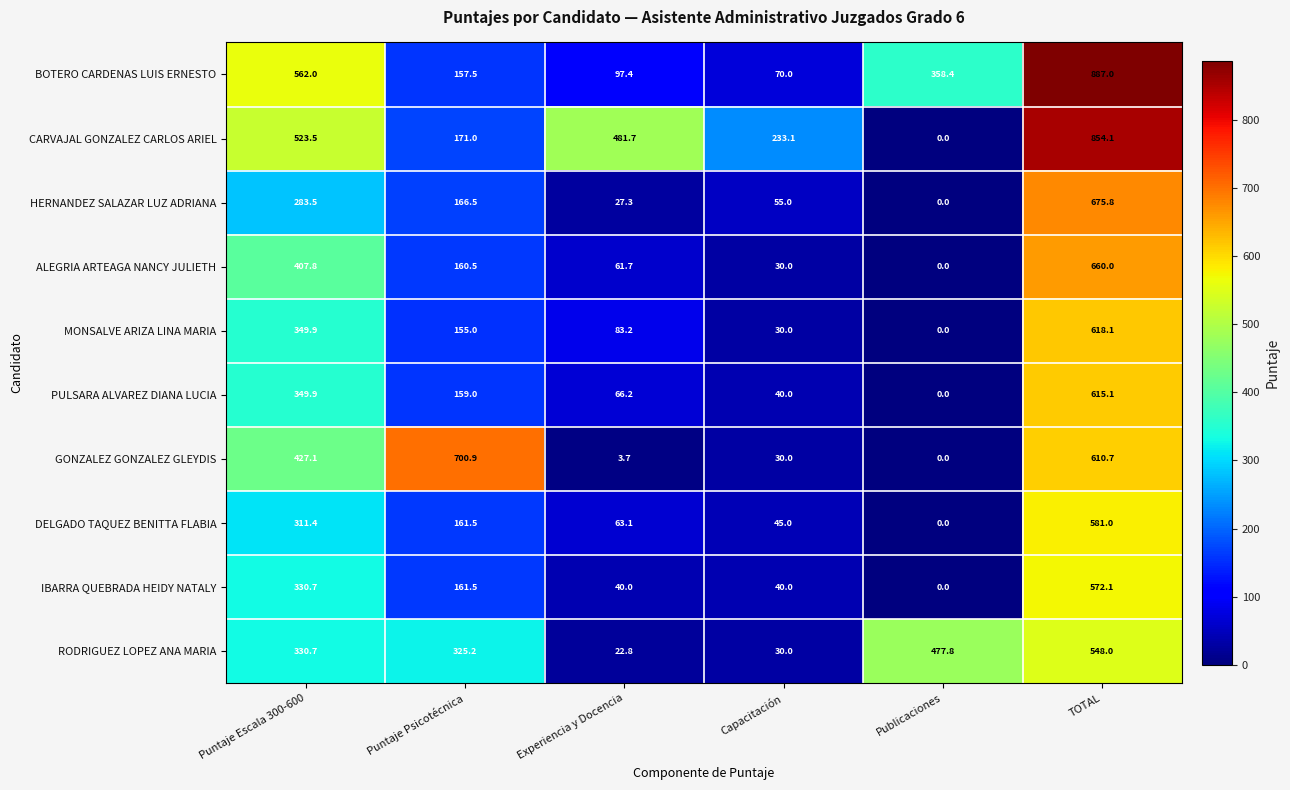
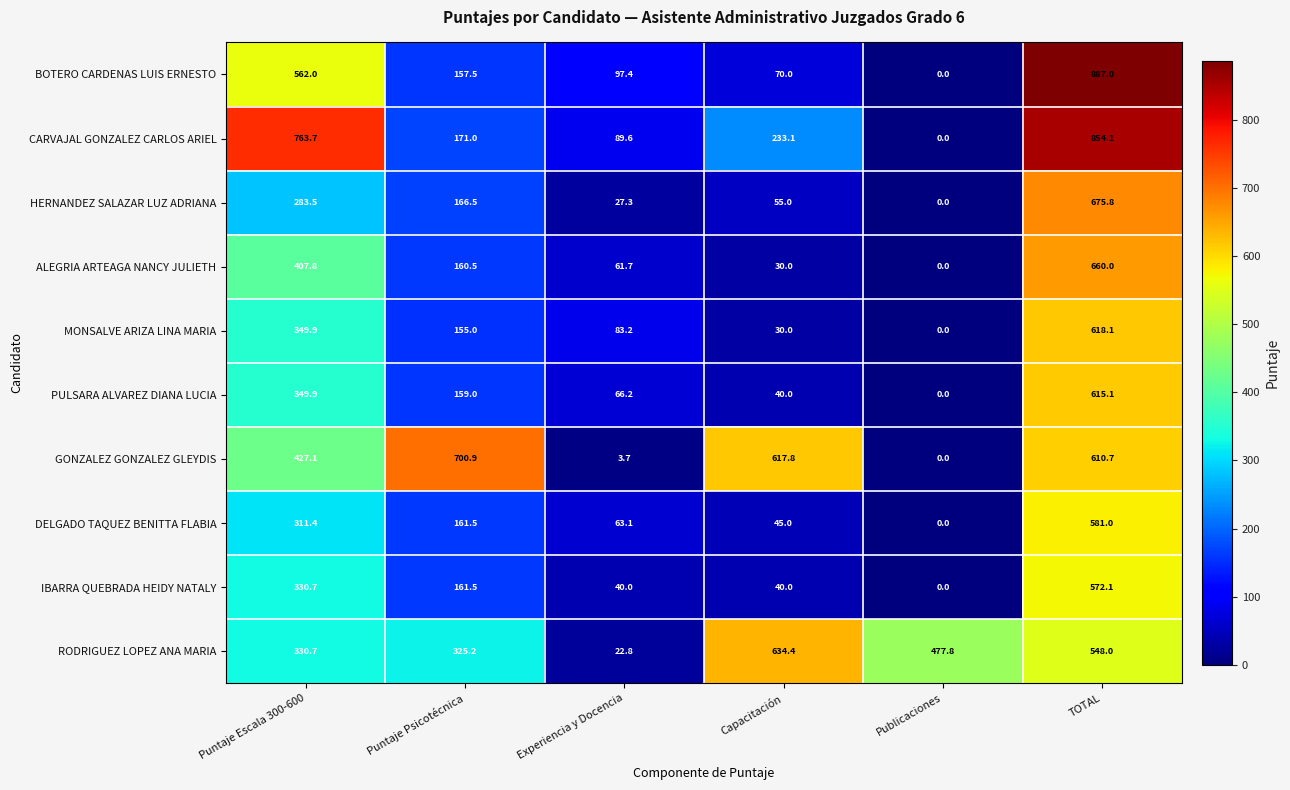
  {
    "BOTERO CARDENAS LUIS ERNESTO": {
      "Puntaje Escala 300-600": 562.0,
      "Puntaje Psicotécnica": 157.5,
      "Experiencia y Docencia": 97.4,
      "Capacitación": 70.0,
-     "Publicaciones": 358.4,
+     "Publicaciones": 0.0,
      "TOTAL": 887.0
    },
    "CARVAJAL GONZALEZ CARLOS ARIEL": {
-     "Puntaje Escala 300-600": 523.5,
+     "Puntaje Escala 300-600": 763.7,
      "Puntaje Psicotécnica": 171.0,
-     "Experiencia y Docencia": 481.7,
+     "Experiencia y Docencia": 89.6,
      "Capacitación": 233.1,
      "Publicaciones": 0.0,
      "TOTAL": 854.1
    },
    "HERNANDEZ SALAZAR LUZ ADRIANA": {
      "Puntaje Escala 300-600": 283.5,
      "Puntaje Psicotécnica": 166.5,
      "Experiencia y Docencia": 27.3,
      "Capacitación": 55.0,
      "Publicaciones": 0.0,
      "TOTAL": 675.8
    },
    "ALEGRIA ARTEAGA NANCY JULIETH": {
      "Puntaje Escala 300-600": 407.8,
      "Puntaje Psicotécnica": 160.5,
      "Experiencia y Docencia": 61.7,
      "Capacitación": 30.0,
      "Publicaciones": 0.0,
      "TOTAL": 660.0
    },
    "MONSALVE ARIZA LINA MARIA": {
      "Puntaje Escala 300-600": 349.9,
      "Puntaje Psicotécnica": 155.0,
      "Experiencia y Docencia": 83.2,
      "Capacitación": 30.0,
      "Publicaciones": 0.0,
      "TOTAL": 618.1
    },
    "PULSARA ALVAREZ DIANA LUCIA": {
      "Puntaje Escala 300-600": 349.9,
      "Puntaje Psicotécnica": 159.0,
      "Experiencia y Docencia": 66.2,
      "Capacitación": 40.0,
      "Publicaciones": 0.0,
      "TOTAL": 615.1
    },
    "GONZALEZ GONZALEZ GLEYDIS": {
      "Puntaje Escala 300-600": 427.1,
      "Puntaje Psicotécnica": 700.9,
      "Experiencia y Docencia": 3.7,
-     "Capacitación": 30.0,
+     "Capacitación": 617.8,
      "Publicaciones": 0.0,
      "TOTAL": 610.7
    },
    "DELGADO TAQUEZ BENITTA FLABIA": {
      "Puntaje Escala 300-600": 311.4,
      "Puntaje Psicotécnica": 161.5,
      "Experiencia y Docencia": 63.1,
      "Capacitación": 45.0,
      "Publicaciones": 0.0,
      "TOTAL": 581.0
    },
    "IBARRA QUEBRADA HEIDY NATALY": {
      "Puntaje Escala 300-600": 330.7,
      "Puntaje Psicotécnica": 161.5,
      "Experiencia y Docencia": 40.0,
      "Capacitación": 40.0,
      "Publicaciones": 0.0,
      "TOTAL": 572.1
    },
    "RODRIGUEZ LOPEZ ANA MARIA": {
      "Puntaje Escala 300-600": 330.7,
      "Puntaje Psicotécnica": 325.2,
      "Experiencia y Docencia": 22.8,
-     "Capacitación": 30.0,
+     "Capacitación": 634.4,
      "Publicaciones": 477.8,
      "TOTAL": 548.0
    }
  }
